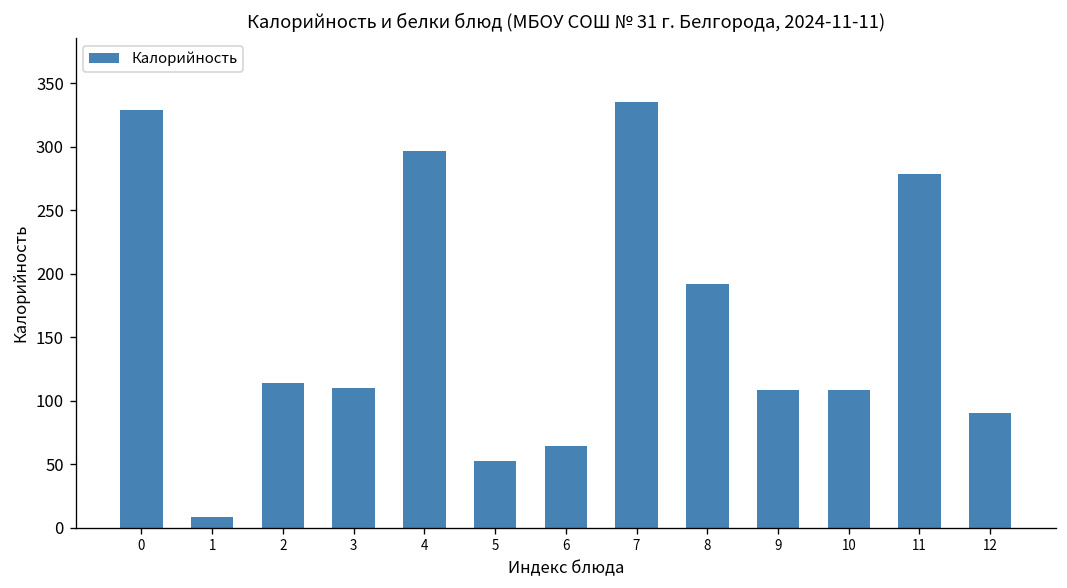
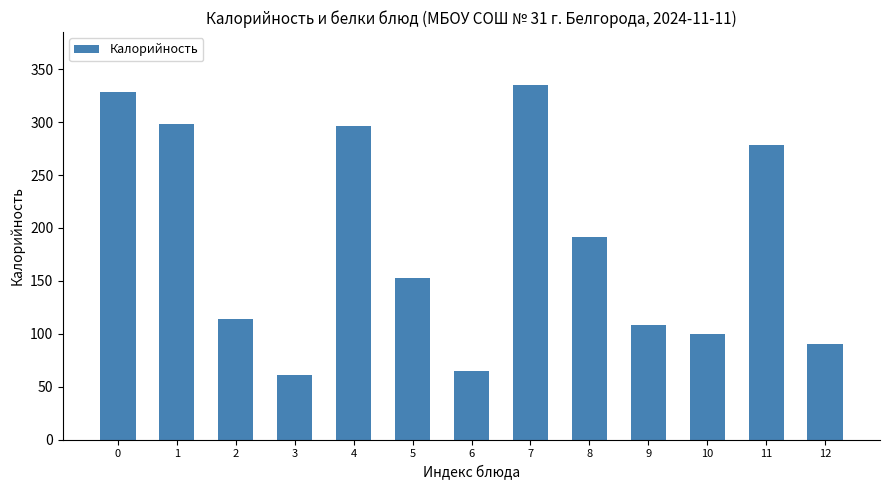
  {
    "0": 329,
-   "1": 8,
+   "1": 298,
    "2": 114,
-   "3": 110,
+   "3": 61,
    "4": 297,
-   "5": 53,
+   "5": 153,
    "6": 65,
    "7": 335,
    "8": 192,
    "9": 109,
-   "10": 108,
+   "10": 100,
    "11": 279,
    "12": 91
  }
